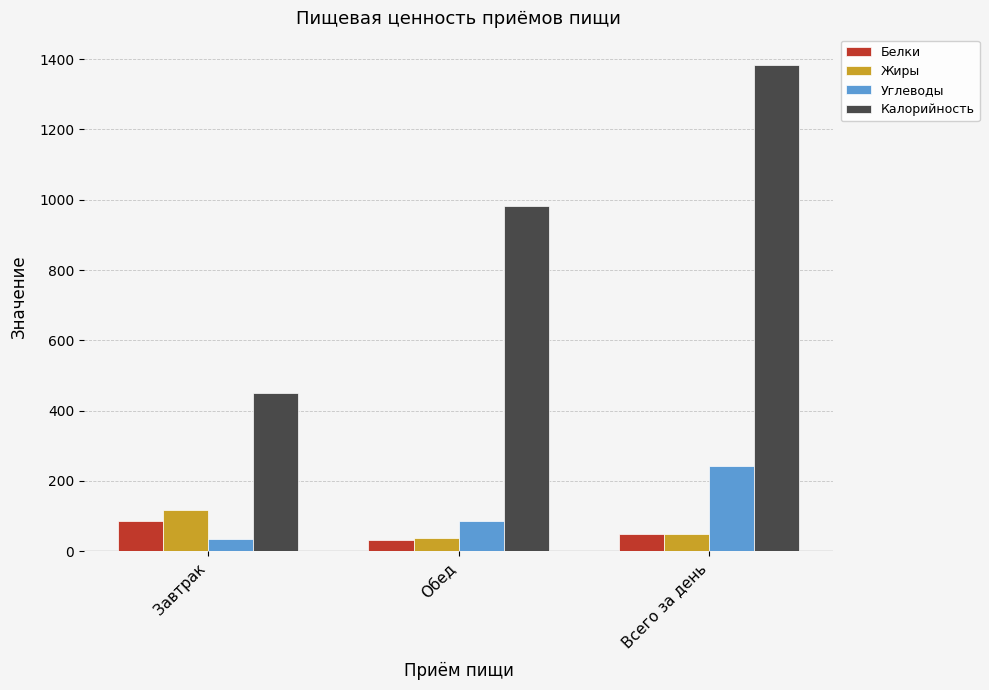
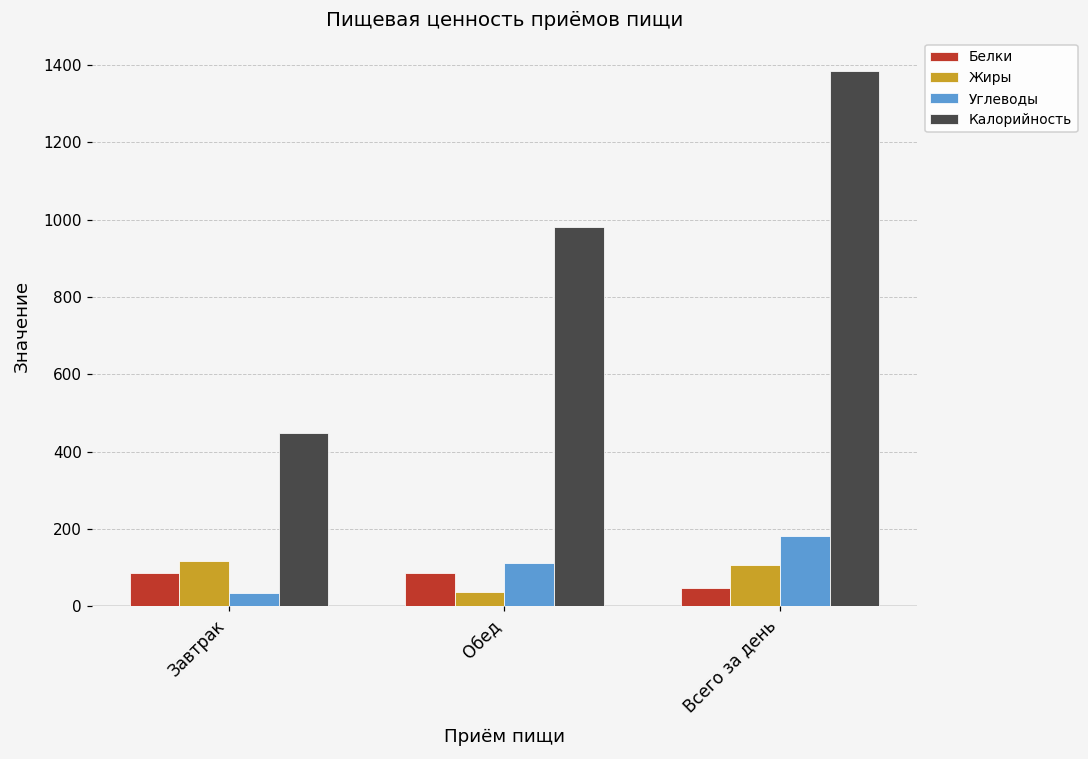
  {
    "Белки": {
      "Завтрак": 80,
-     "Обед": 30,
+     "Обед": 90,
      "Всего за день": 50
    },
    "Жиры": {
      "Завтрак": 120,
      "Обед": 40,
-     "Всего за день": 50
+     "Всего за день": 110
    },
    "Углеводы": {
      "Завтрак": 30,
-     "Обед": 90,
-     "Всего за день": 240
+     "Обед": 110,
+     "Всего за день": 180
    },
    "Калорийность": {
      "Завтрак": 450,
      "Обед": 980,
      "Всего за день": 1380
    }
  }
